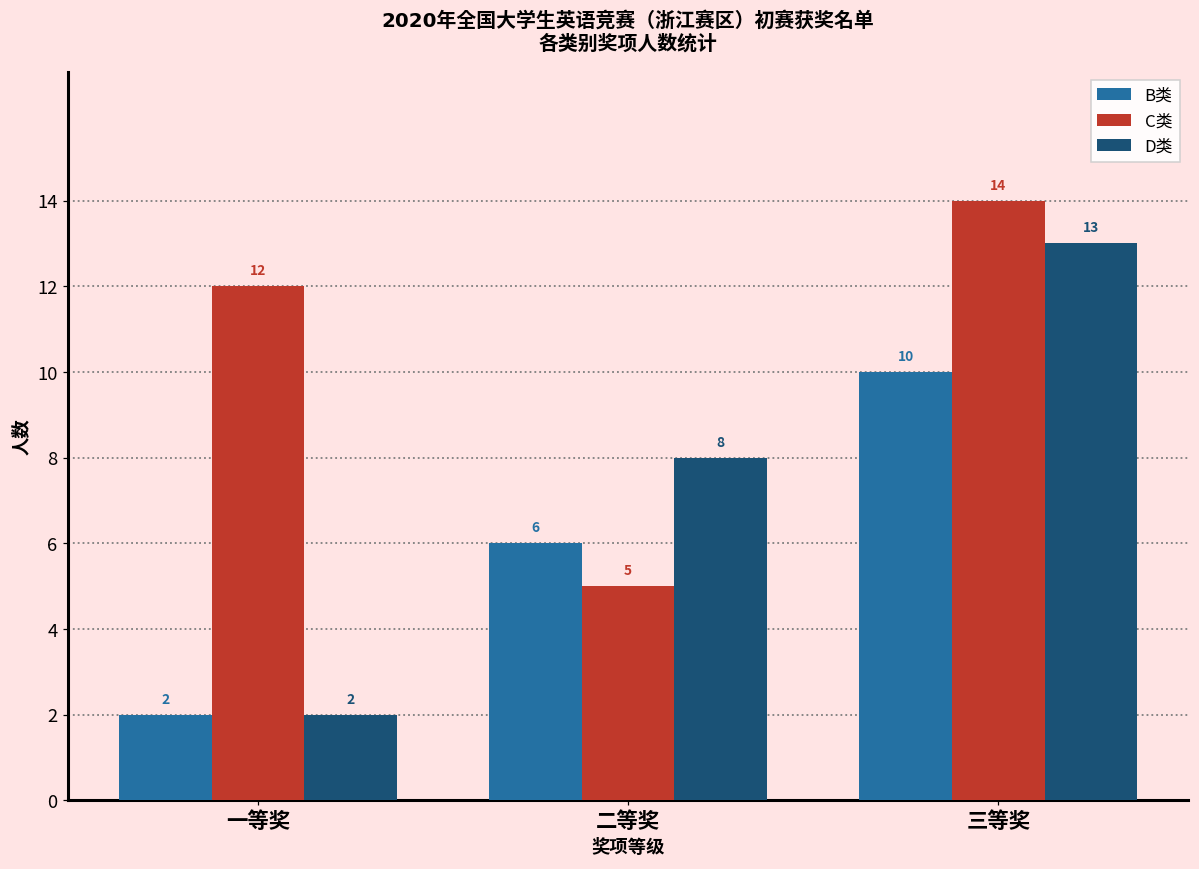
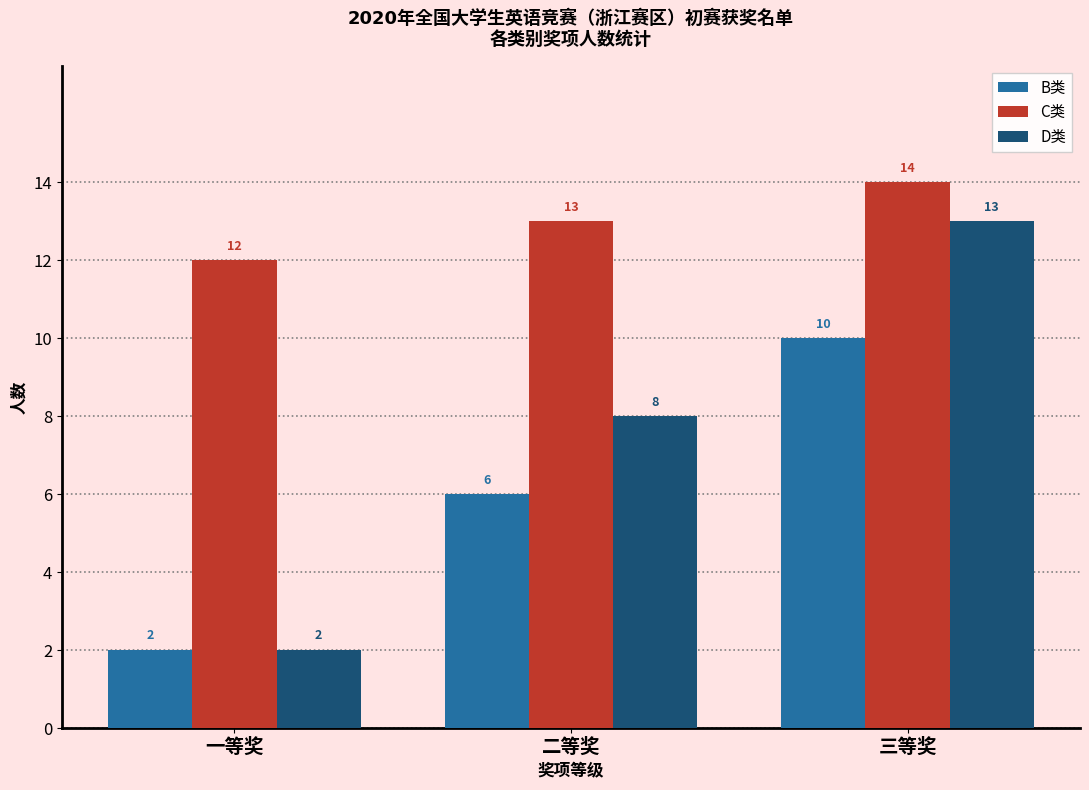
  {
    "C类": {
      "一等奖": 12,
-     "二等奖": 5,
+     "二等奖": 13,
      "三等奖": 14
    }
  }
